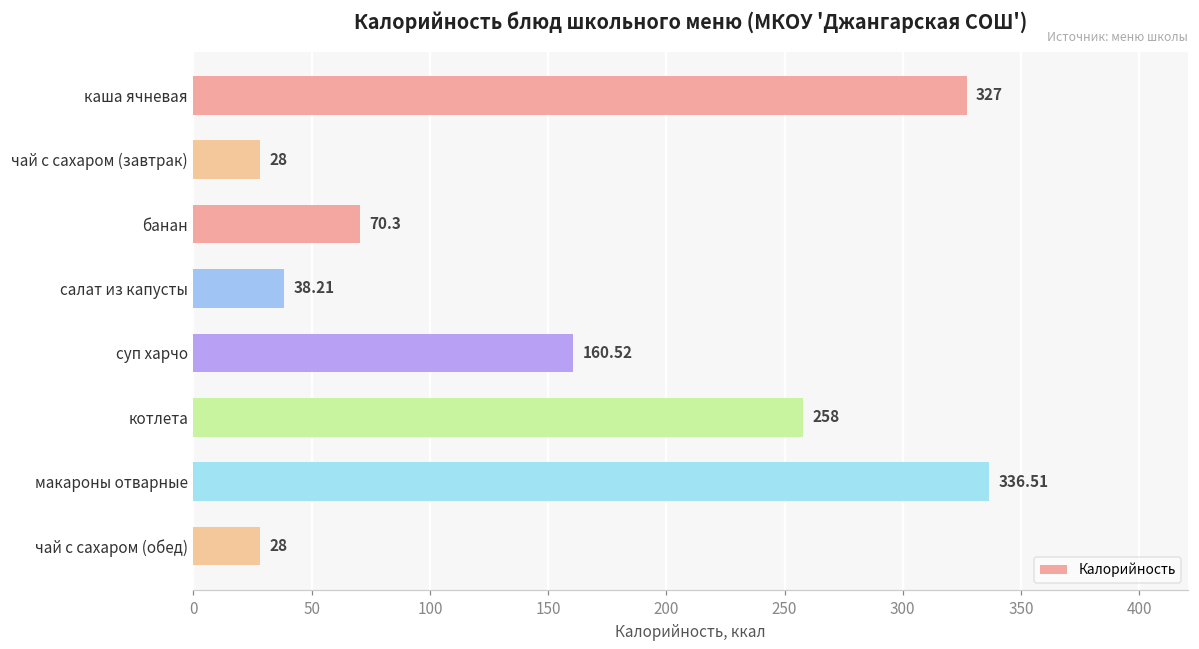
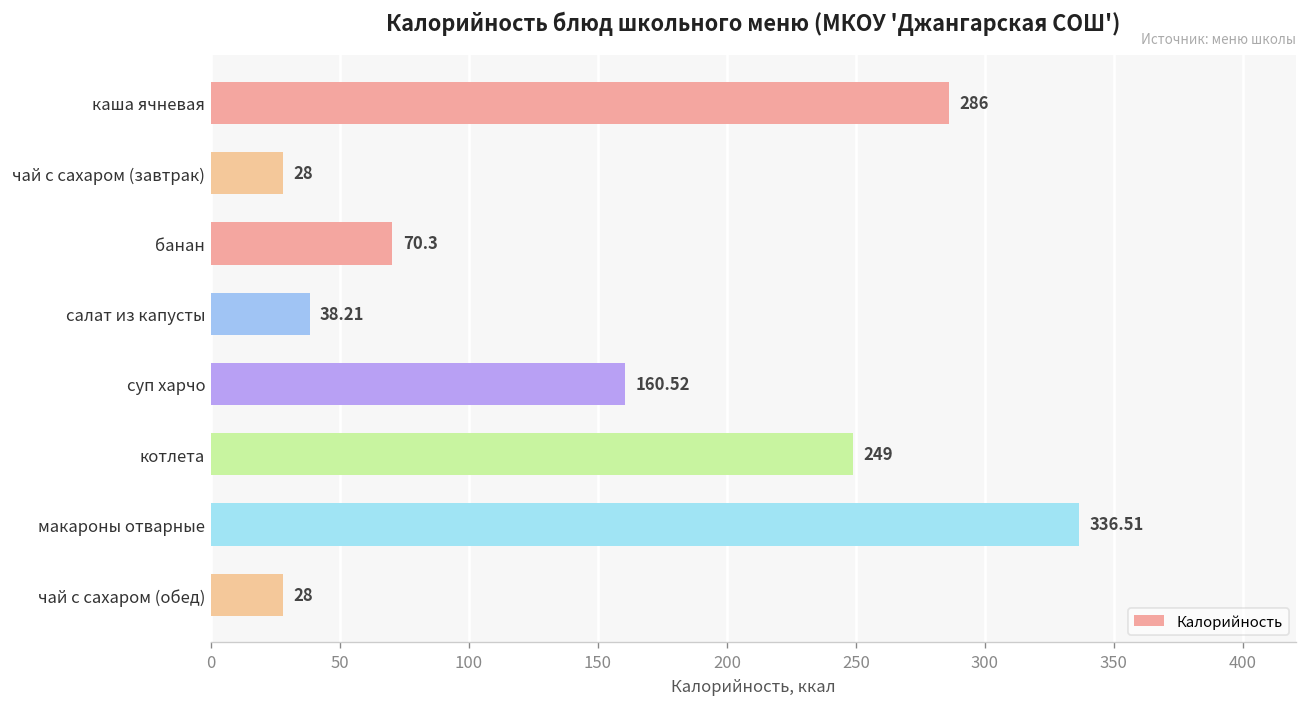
  {
-   "каша ячневая": 327,
+   "каша ячневая": 286,
    "чай с сахаром (завтрак)": 28,
    "банан": 70.3,
    "салат из капусты": 38.21,
    "суп харчо": 160.52,
-   "котлета": 258,
+   "котлета": 249,
    "макароны отварные": 336.51,
    "чай с сахаром (обед)": 28
  }
